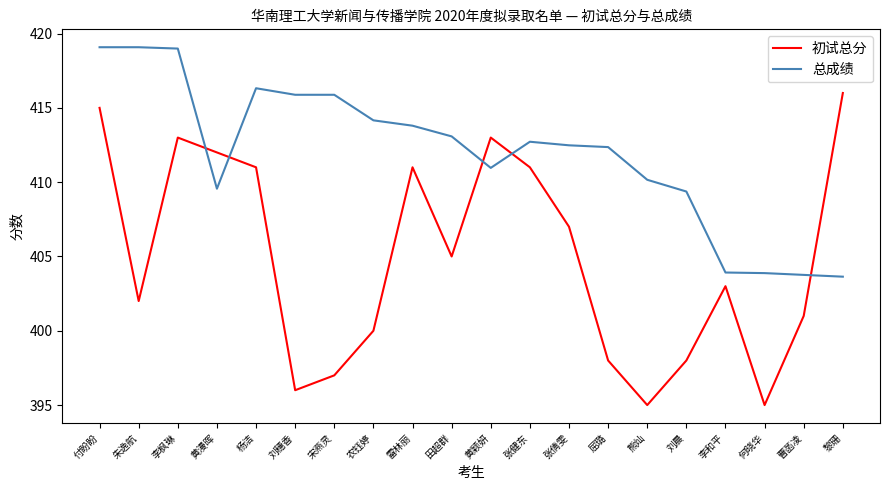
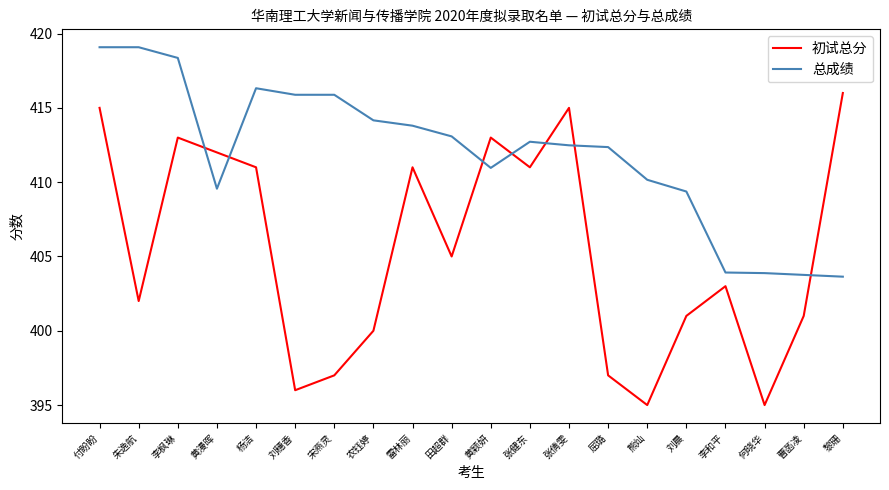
  {
    "初试总分": {
      "付盼盼": 415,
      "朱逸航": 402,
      "李枫琳": 413,
      "黄漫晖": 412,
      "杨洁": 411,
      "刘穗香": 396,
      "宋燕灵": 397,
      "农钰婷": 400,
      "雷林丽": 411,
      "田超群": 405,
      "黄颖妍": 413,
      "张健东": 411,
-     "张倩雯": 407,
-     "屈璐": 398,
+     "张倩雯": 415,
+     "屈璐": 397,
      "熊灿": 395,
-     "刘晨": 398,
+     "刘晨": 401,
      "李和平": 403,
      "何晓华": 395,
      "曹菡凌": 401,
      "黎珊": 416
    },
    "总成绩": {
      "付盼盼": 419.1,
      "朱逸航": 419.1,
-     "李枫琳": 419.0,
+     "李枫琳": 418.4,
      "黄漫晖": 409.6,
      "杨洁": 416.3,
      "刘穗香": 415.9,
      "宋燕灵": 415.9,
      "农钰婷": 414.2,
      "雷林丽": 413.8,
      "田超群": 413.1,
      "黄颖妍": 411.0,
      "张健东": 412.7,
      "张倩雯": 412.5,
      "屈璐": 412.4,
      "熊灿": 410.2,
      "刘晨": 409.4,
      "李和平": 403.9,
      "何晓华": 403.9,
      "曹菡凌": 403.8,
      "黎珊": 403.6
    }
  }
